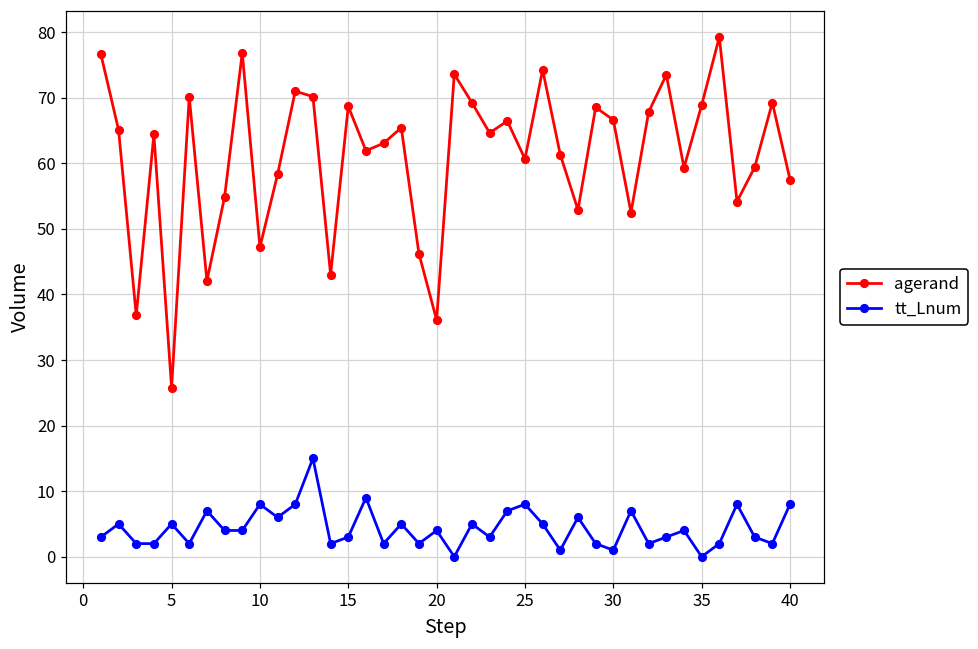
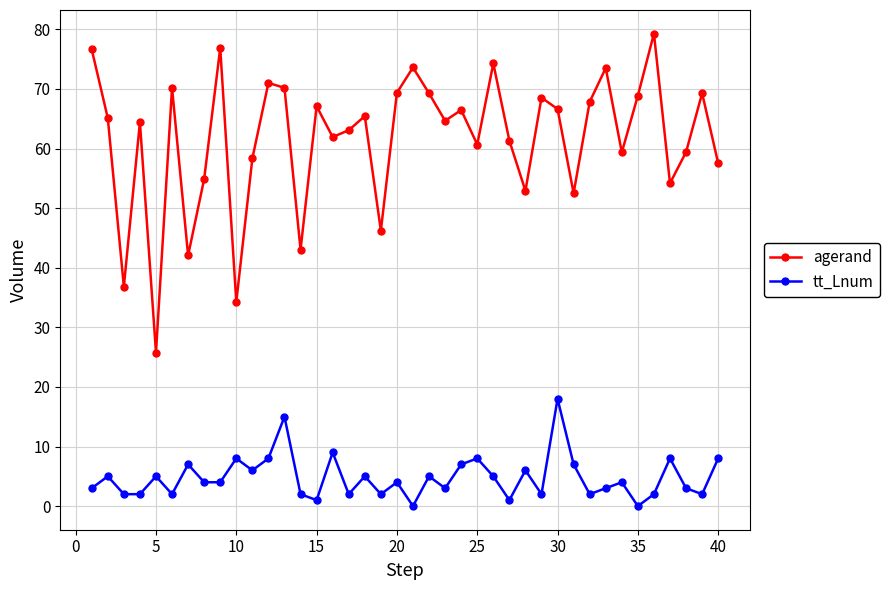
  {
    "agerand": {
      "5": 26,
-     "10": 47,
-     "15": 69,
-     "20": 36,
+     "10": 34,
+     "15": 67,
+     "20": 69,
      "25": 61,
      "30": 67,
      "35": 69,
      "40": 58
    },
    "tt_Lnum": {
      "5": 5,
      "10": 8,
-     "15": 3,
+     "15": 1,
      "20": 4,
      "25": 8,
-     "30": 1,
+     "30": 18,
      "35": 0,
      "40": 8
    }
  }
